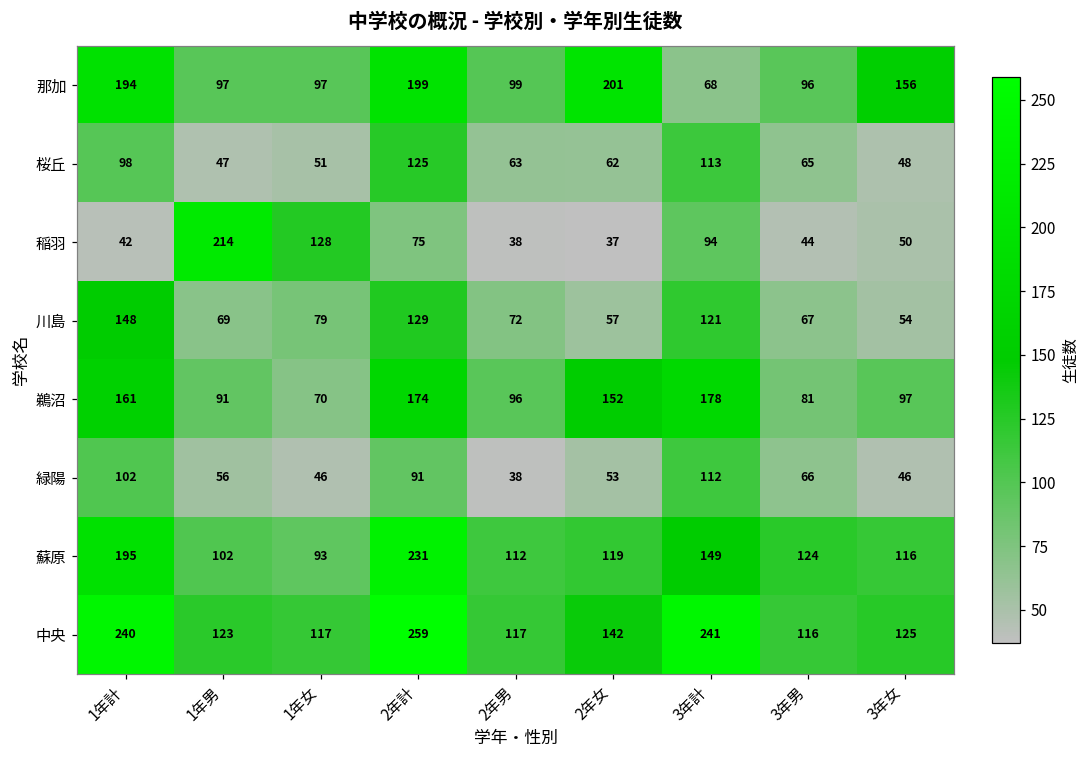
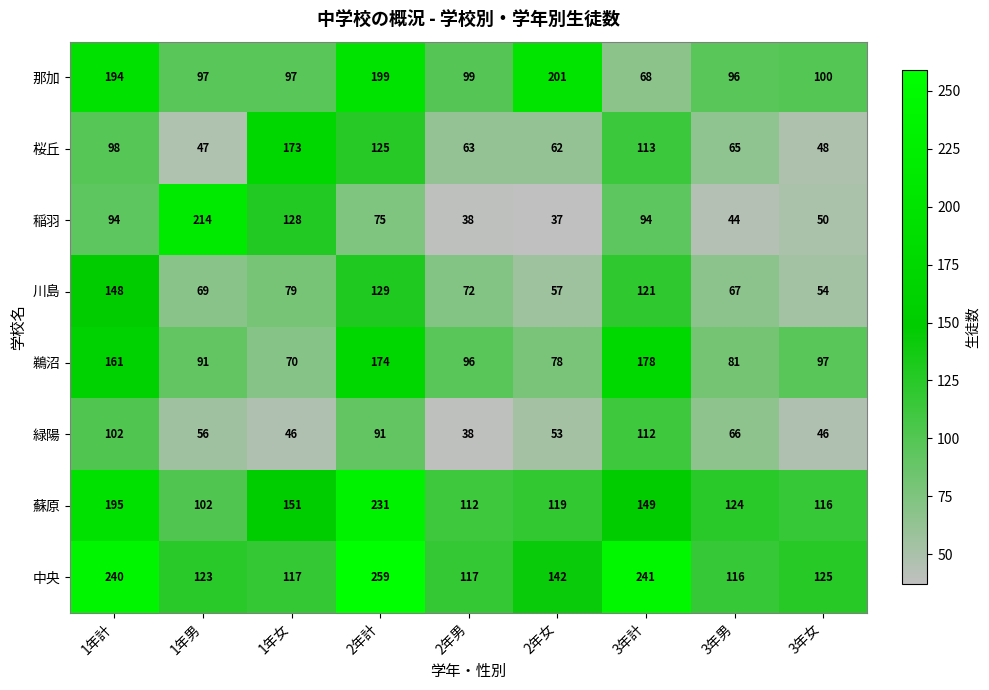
  {
    "那加": {
      "1年計": 194,
      "1年男": 97,
      "1年女": 97,
      "2年計": 199,
      "2年男": 99,
      "2年女": 201,
      "3年計": 68,
      "3年男": 96,
-     "3年女": 156
+     "3年女": 100
    },
    "桜丘": {
      "1年計": 98,
      "1年男": 47,
-     "1年女": 51,
+     "1年女": 173,
      "2年計": 125,
      "2年男": 63,
      "2年女": 62,
      "3年計": 113,
      "3年男": 65,
      "3年女": 48
    },
    "稲羽": {
-     "1年計": 42,
+     "1年計": 94,
      "1年男": 214,
      "1年女": 128,
      "2年計": 75,
      "2年男": 38,
      "2年女": 37,
      "3年計": 94,
      "3年男": 44,
      "3年女": 50
    },
    "川島": {
      "1年計": 148,
      "1年男": 69,
      "1年女": 79,
      "2年計": 129,
      "2年男": 72,
      "2年女": 57,
      "3年計": 121,
      "3年男": 67,
      "3年女": 54
    },
    "鵜沼": {
      "1年計": 161,
      "1年男": 91,
      "1年女": 70,
      "2年計": 174,
      "2年男": 96,
-     "2年女": 152,
+     "2年女": 78,
      "3年計": 178,
      "3年男": 81,
      "3年女": 97
    },
    "緑陽": {
      "1年計": 102,
      "1年男": 56,
      "1年女": 46,
      "2年計": 91,
      "2年男": 38,
      "2年女": 53,
      "3年計": 112,
      "3年男": 66,
      "3年女": 46
    },
    "蘇原": {
      "1年計": 195,
      "1年男": 102,
-     "1年女": 93,
+     "1年女": 151,
      "2年計": 231,
      "2年男": 112,
      "2年女": 119,
      "3年計": 149,
      "3年男": 124,
      "3年女": 116
    },
    "中央": {
      "1年計": 240,
      "1年男": 123,
      "1年女": 117,
      "2年計": 259,
      "2年男": 117,
      "2年女": 142,
      "3年計": 241,
      "3年男": 116,
      "3年女": 125
    }
  }
